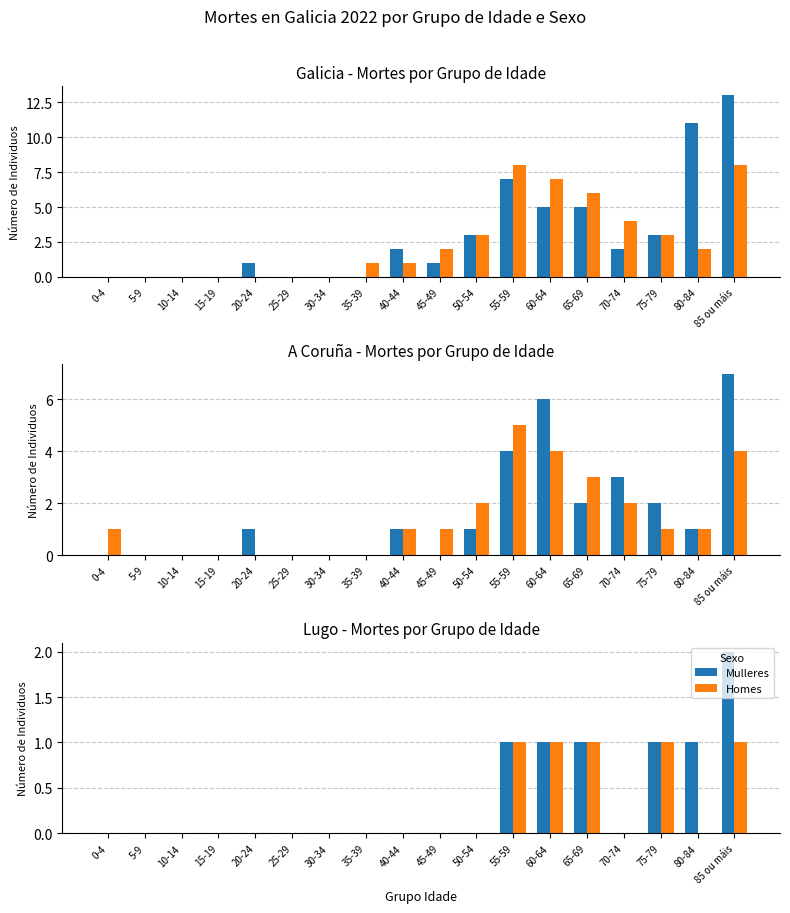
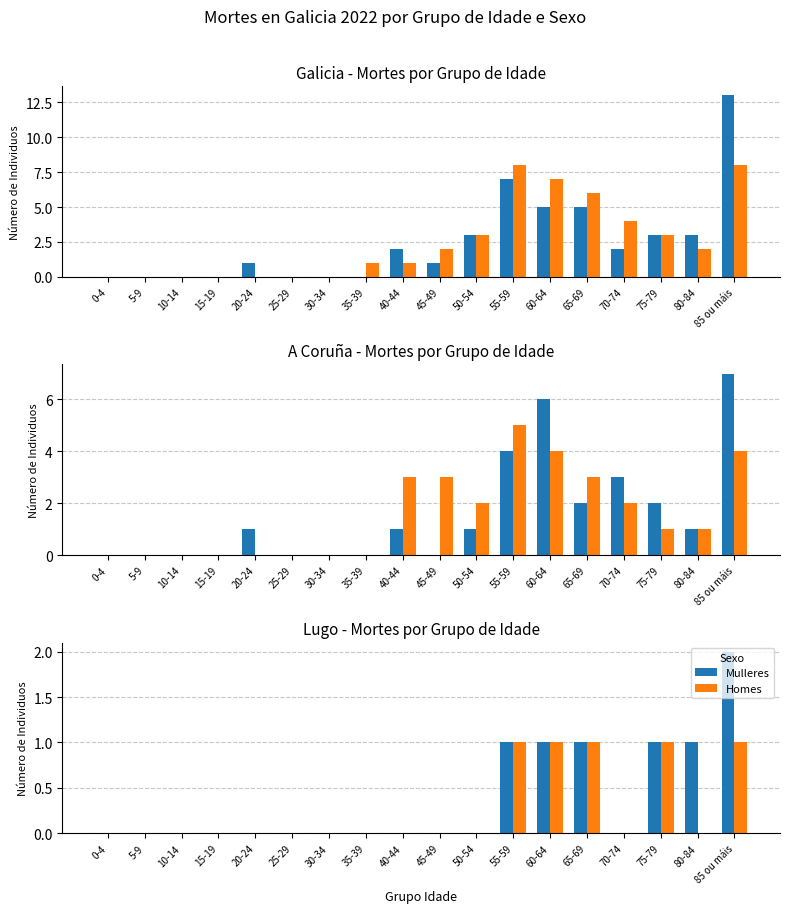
  {
    "Galicia - Mortes por Grupo de Idade": {
      "Mulleres": {
        "0-4": 0,
        "5-9": 0,
        "10-14": 0,
        "15-19": 0,
        "20-24": 1,
        "25-29": 0,
        "30-34": 0,
        "35-39": 0,
        "40-44": 2,
        "45-49": 1,
        "50-54": 3,
        "55-59": 7,
        "60-64": 5,
        "65-69": 5,
        "70-74": 2,
        "75-79": 3,
-       "80-84": 11,
+       "80-84": 3,
        "85 ou máis": 13
      },
      "Homes": {
        "0-4": 0,
        "5-9": 0,
        "10-14": 0,
        "15-19": 0,
        "20-24": 0,
        "25-29": 0,
        "30-34": 0,
        "35-39": 1,
        "40-44": 1,
        "45-49": 2,
        "50-54": 3,
        "55-59": 8,
        "60-64": 7,
        "65-69": 6,
        "70-74": 4,
        "75-79": 3,
        "80-84": 2,
        "85 ou máis": 8
      }
    },
    "A Coruña - Mortes por Grupo de Idade": {
      "Mulleres": {
        "0-4": 0,
        "5-9": 0,
        "10-14": 0,
        "15-19": 0,
        "20-24": 1,
        "25-29": 0,
        "30-34": 0,
        "35-39": 0,
        "40-44": 1,
        "45-49": 0,
        "50-54": 1,
        "55-59": 4,
        "60-64": 6,
        "65-69": 2,
        "70-74": 3,
        "75-79": 2,
        "80-84": 1,
        "85 ou máis": 7
      },
      "Homes": {
-       "0-4": 1,
+       "0-4": 0,
        "5-9": 0,
        "10-14": 0,
        "15-19": 0,
        "20-24": 0,
        "25-29": 0,
        "30-34": 0,
        "35-39": 0,
-       "40-44": 1,
-       "45-49": 1,
+       "40-44": 3,
+       "45-49": 3,
        "50-54": 2,
        "55-59": 5,
        "60-64": 4,
        "65-69": 3,
        "70-74": 2,
        "75-79": 1,
        "80-84": 1,
        "85 ou máis": 4
      }
    },
    "Lugo - Mortes por Grupo de Idade": {
      "Mulleres": {
        "0-4": 0.0,
        "5-9": 0.0,
        "10-14": 0.0,
        "15-19": 0.0,
        "20-24": 0.0,
        "25-29": 0.0,
        "30-34": 0.0,
        "35-39": 0.0,
        "40-44": 0.0,
        "45-49": 0.0,
        "50-54": 0.0,
        "55-59": 1.0,
        "60-64": 1.0,
        "65-69": 1.0,
        "70-74": 0.0,
        "75-79": 1.0,
        "80-84": 1.0
      },
      "Homes": {
        "0-4": 0.0,
        "5-9": 0.0,
        "10-14": 0.0,
        "15-19": 0.0,
        "20-24": 0.0,
        "25-29": 0.0,
        "30-34": 0.0,
        "35-39": 0.0,
        "40-44": 0.0,
        "45-49": 0.0,
        "50-54": 0.0,
        "55-59": 1.0,
        "60-64": 1.0,
        "65-69": 1.0,
        "70-74": 0.0,
        "75-79": 1.0,
        "80-84": 0.0,
        "85 ou máis": 1.0
      }
    }
  }
